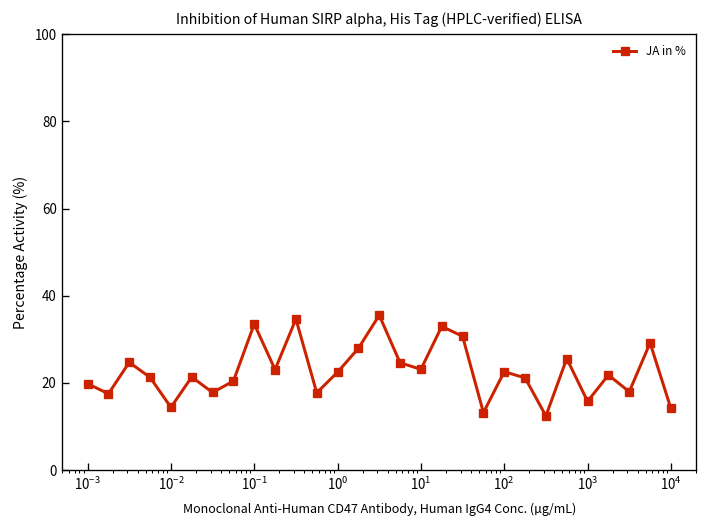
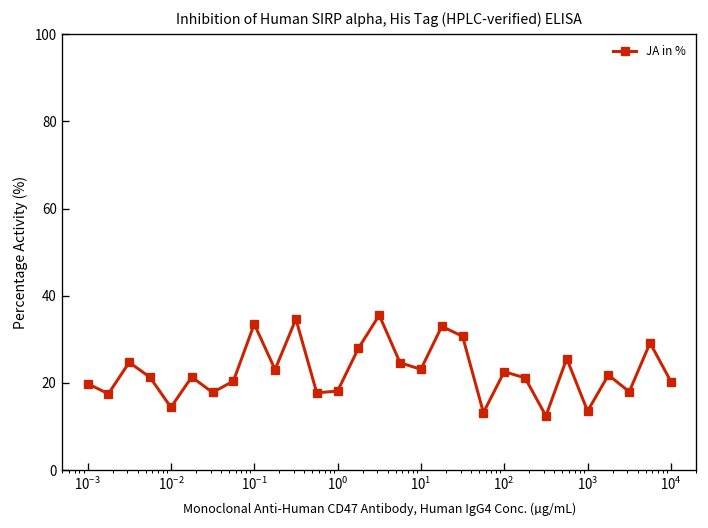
  {
    "10^-3": 20,
    "10^-2": 14,
    "10^-1": 34,
-   "10^0": 22,
+   "10^0": 18,
    "10^1": 23,
    "10^2": 23,
-   "10^3": 16,
-   "10^4": 14
+   "10^3": 14,
+   "10^4": 20
  }
